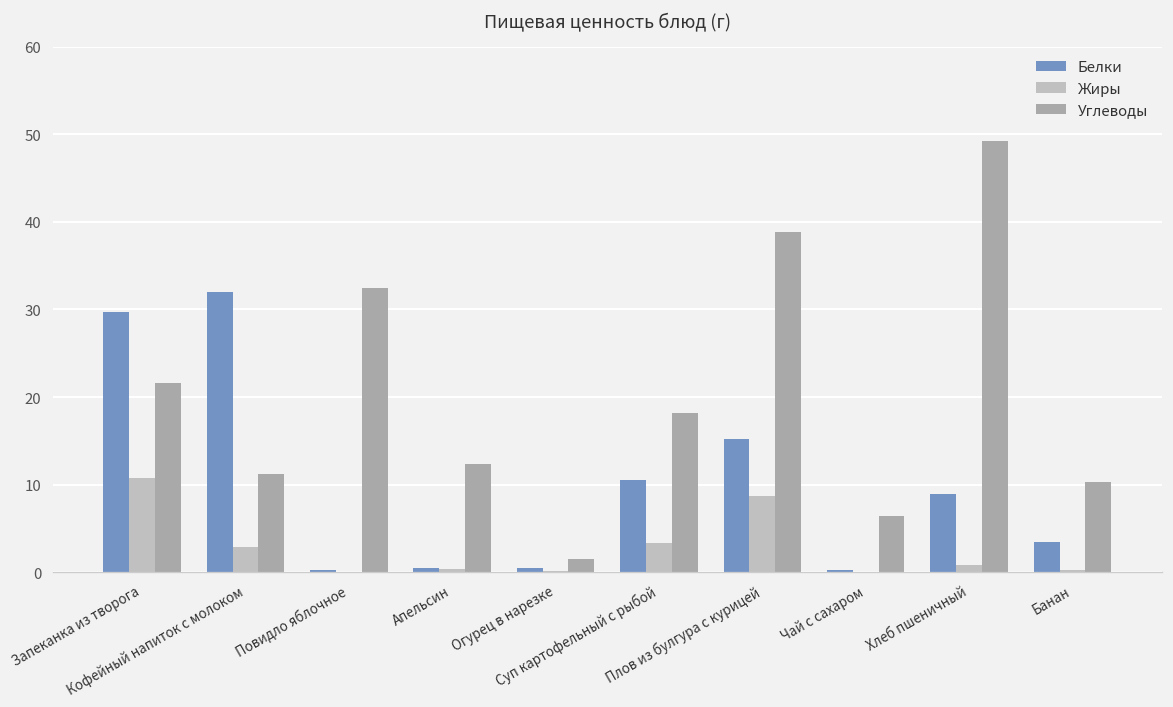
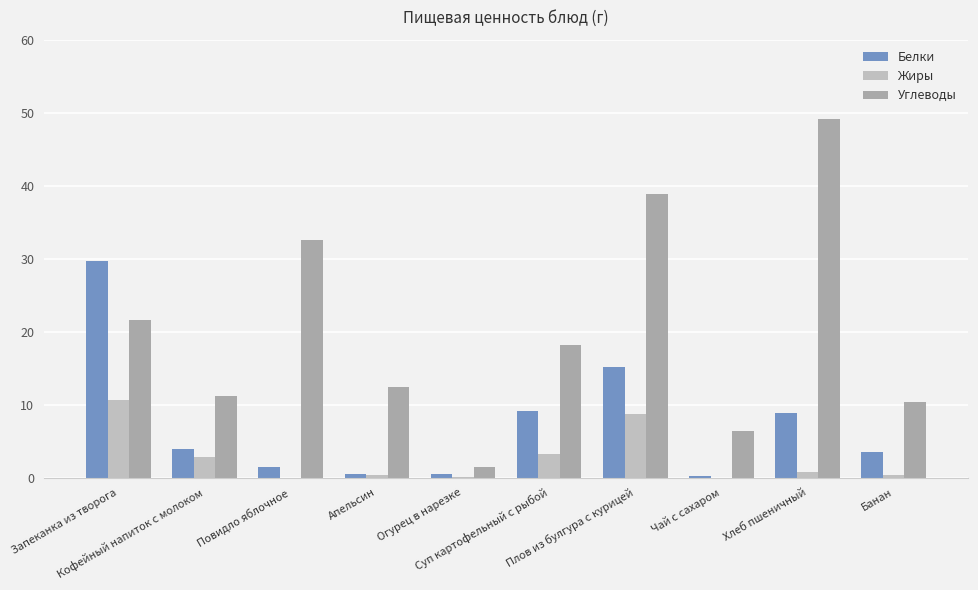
  {
    "Белки": {
      "Запеканка из творога": 30,
-     "Кофейный напиток с молоком": 32,
-     "Повидло яблочное": 0,
+     "Кофейный напиток с молоком": 4,
+     "Повидло яблочное": 2,
      "Апельсин": 1,
      "Огурец в нарезке": 1,
-     "Суп картофельный с рыбой": 11,
+     "Суп картофельный с рыбой": 9,
      "Плов из булгура с курицей": 15,
      "Хлеб пшеничный": 9,
      "Банан": 4
    }
  }
